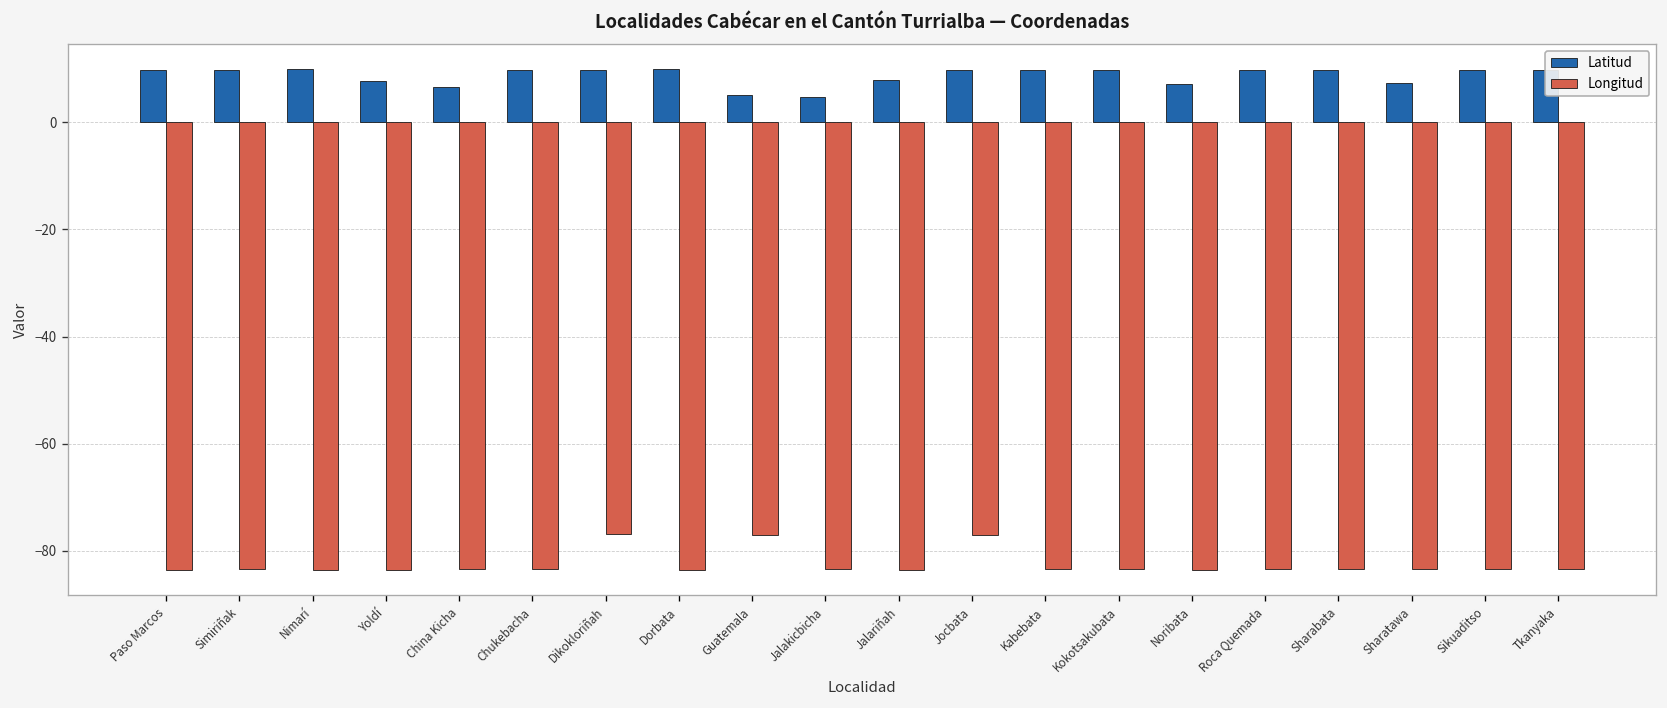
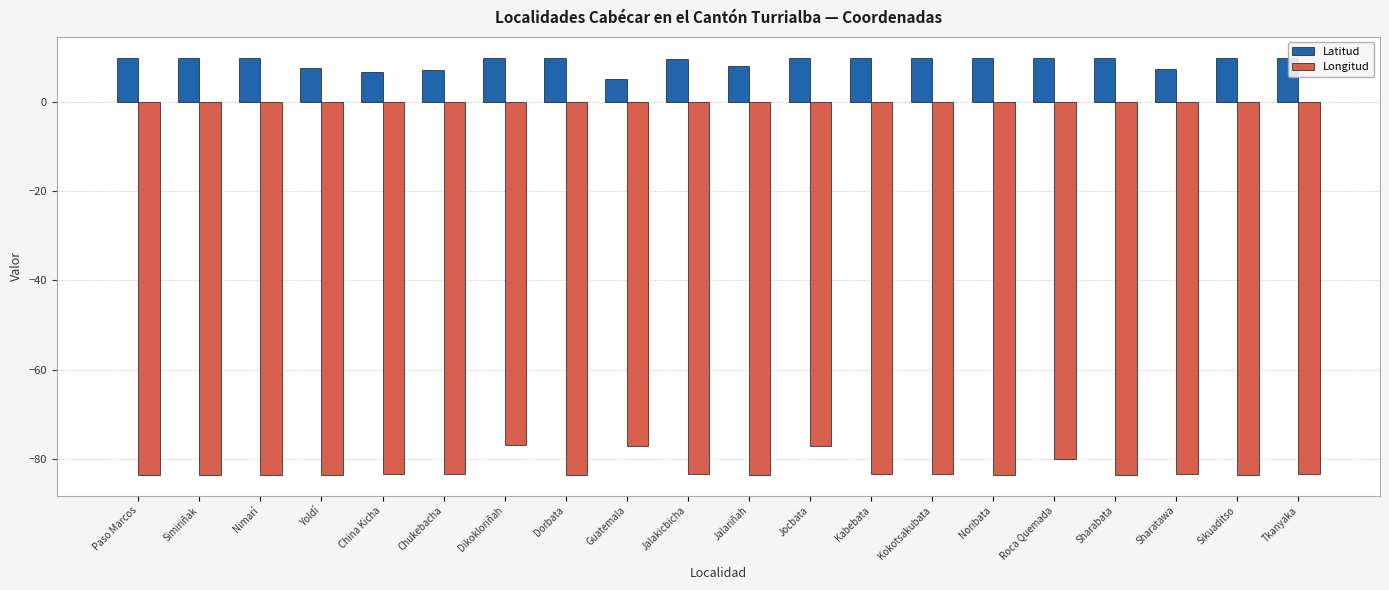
  {
    "Latitud": {
      "Paso Marcos": 10,
      "Simiriñak": 10,
      "Nimarí": 10,
      "Yoldí": 8,
      "China Kicha": 7,
-     "Chukebacha": 10,
+     "Chukebacha": 7,
      "Dikokloriñah": 10,
      "Dorbata": 10,
      "Guatemala": 5,
-     "Jalakicbicha": 5,
+     "Jalakicbicha": 10,
      "Jalariñah": 8,
      "Jocbata": 10,
      "Kabebata": 10,
      "Kokotsakubata": 10,
-     "Noribata": 7,
+     "Noribata": 10,
      "Roca Quemada": 10,
      "Sharabata": 10,
      "Sharatawa": 7,
      "Sikuaditso": 10
    },
    "Longitud": {
      "Paso Marcos": -83,
      "Simiriñak": -83,
      "Nimarí": -84,
      "Yoldí": -84,
      "China Kicha": -83,
      "Chukebacha": -83,
      "Dikokloriñah": -77,
      "Dorbata": -84,
      "Guatemala": -77,
      "Jalakicbicha": -83,
      "Jalariñah": -84,
      "Jocbata": -77,
      "Kabebata": -83,
      "Kokotsakubata": -83,
      "Noribata": -84,
-     "Roca Quemada": -83,
+     "Roca Quemada": -80,
      "Sharabata": -83,
      "Sharatawa": -83,
      "Sikuaditso": -83,
      "Tkanyaka": -83
    }
  }
